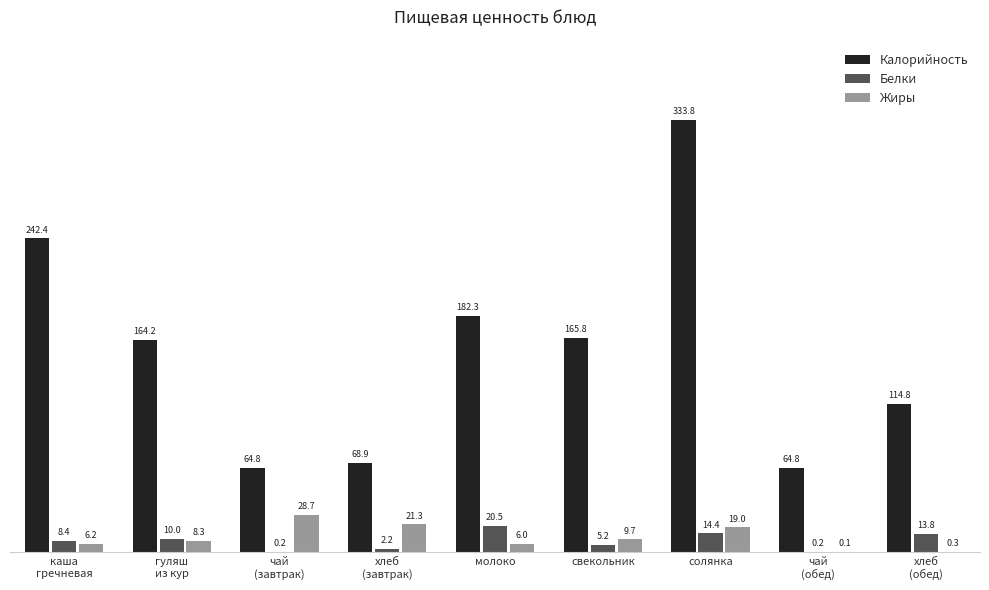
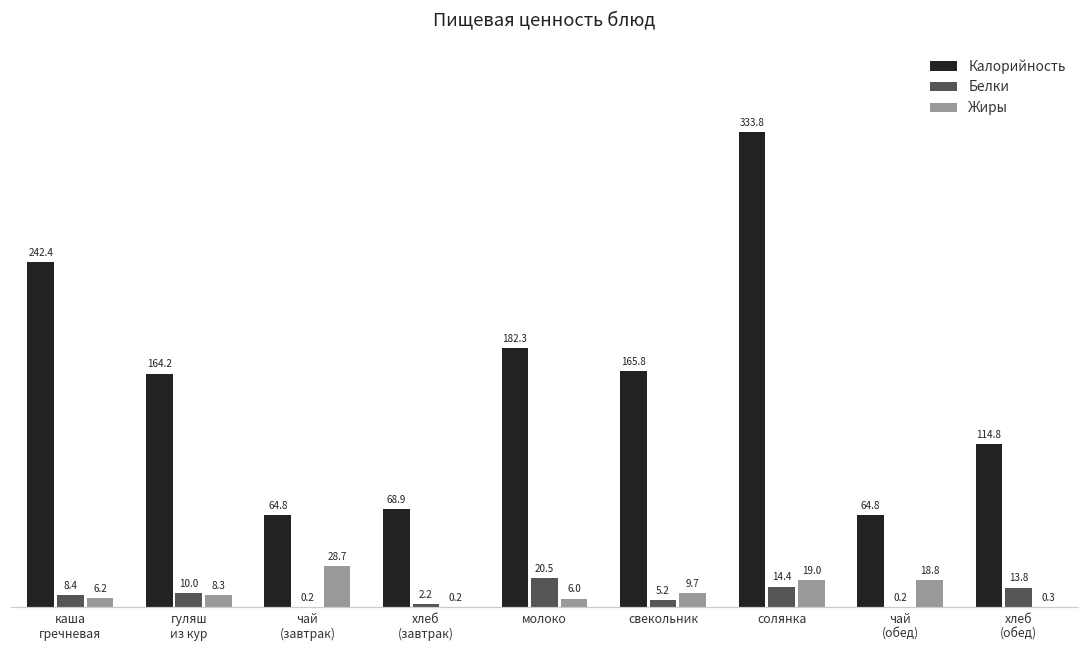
  {
    "Калорийность": {
      "каша гречневая": 242.4,
      "гуляш из кур": 164.2,
      "чай (завтрак)": 64.8,
      "хлеб (завтрак)": 68.9,
      "молоко": 182.3,
      "свекольник": 165.8,
      "солянка": 333.8,
      "чай (обед)": 64.8,
      "хлеб (обед)": 114.8
    },
    "Белки": {
      "каша гречневая": 8.4,
      "гуляш из кур": 10.0,
      "чай (завтрак)": 0.2,
      "хлеб (завтрак)": 2.2,
      "молоко": 20.5,
      "свекольник": 5.2,
      "солянка": 14.4,
      "чай (обед)": 0.2,
      "хлеб (обед)": 13.8
    },
    "Жиры": {
      "каша гречневая": 6.2,
      "гуляш из кур": 8.3,
      "чай (завтрак)": 28.7,
-     "хлеб (завтрак)": 21.3,
+     "хлеб (завтрак)": 0.2,
      "молоко": 6.0,
      "свекольник": 9.7,
      "солянка": 19.0,
-     "чай (обед)": 0.1,
+     "чай (обед)": 18.8,
      "хлеб (обед)": 0.3
    }
  }
